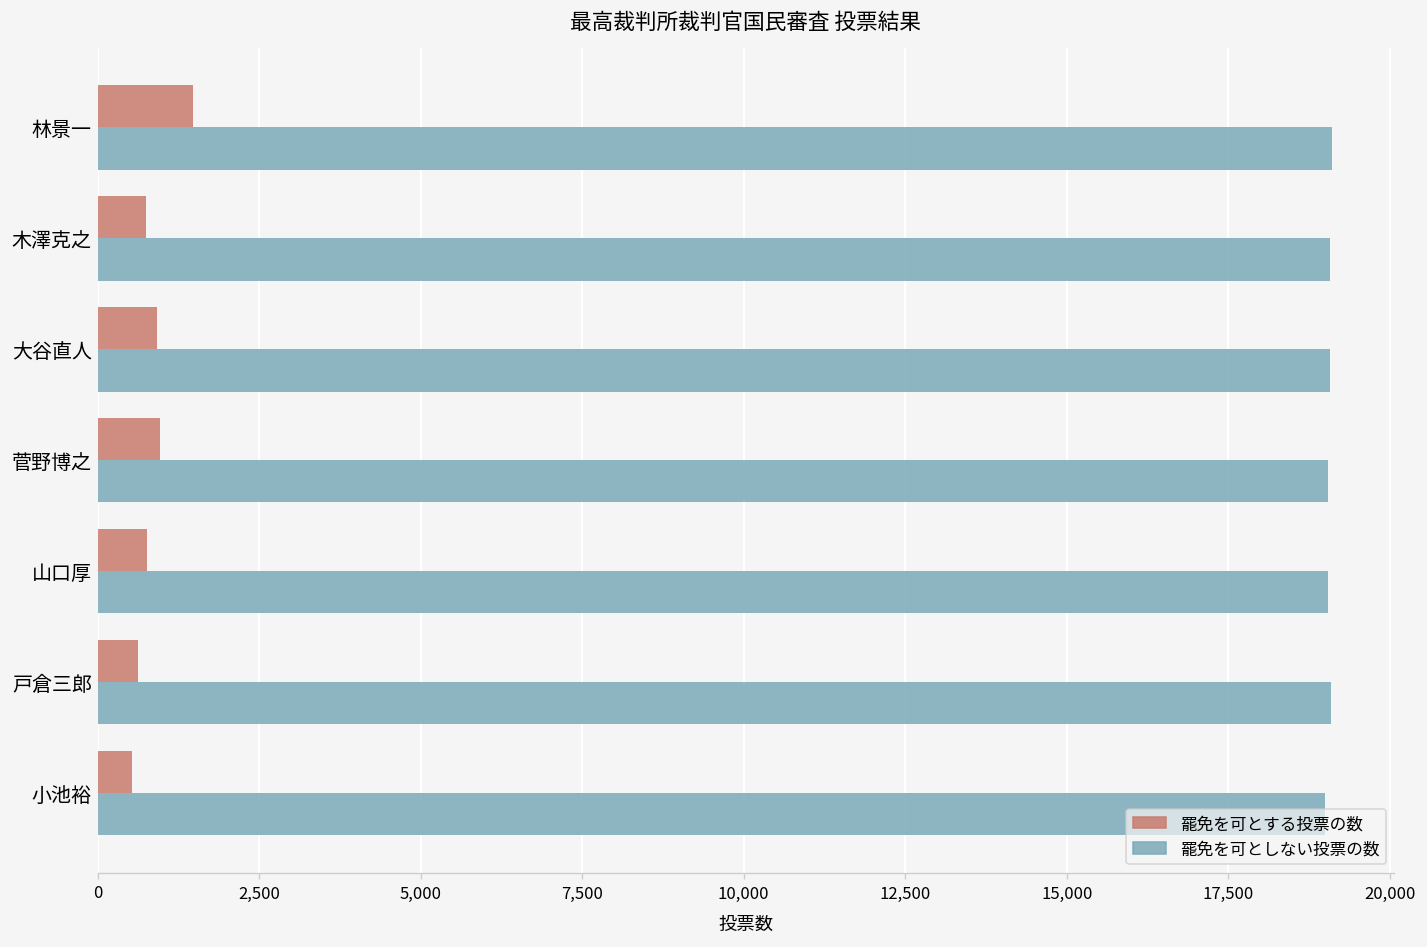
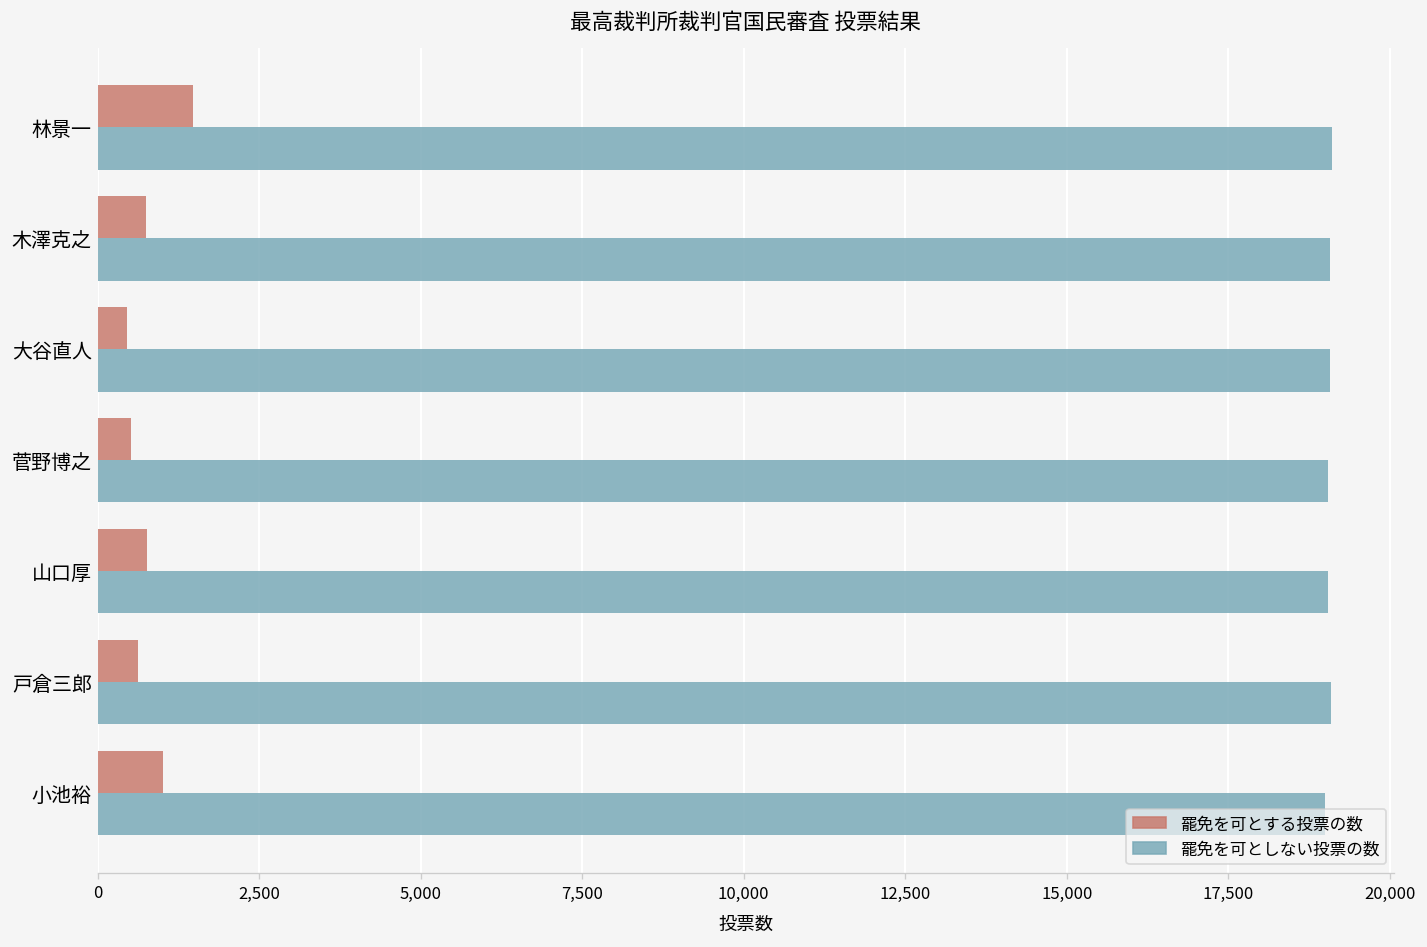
  {
    "罷免を可とする投票の数": {
      "林景一": "1,500",
      "木澤克之": "700",
-     "大谷直人": "900",
-     "菅野博之": "1,000",
+     "大谷直人": "500",
+     "菅野博之": "500",
      "山口厚": "800",
      "戸倉三郎": "600",
-     "小池裕": "500"
+     "小池裕": "1,000"
    },
    "罷免を可としない投票の数": {
      "林景一": "19,100",
      "木澤克之": "19,100",
      "大谷直人": "19,100",
      "菅野博之": "19,000",
      "山口厚": "19,000",
      "戸倉三郎": "19,100"
    }
  }
